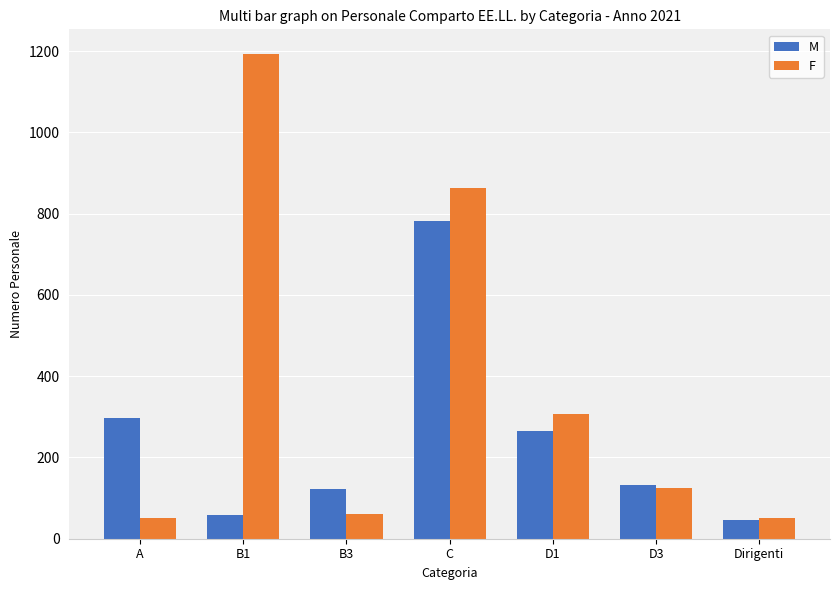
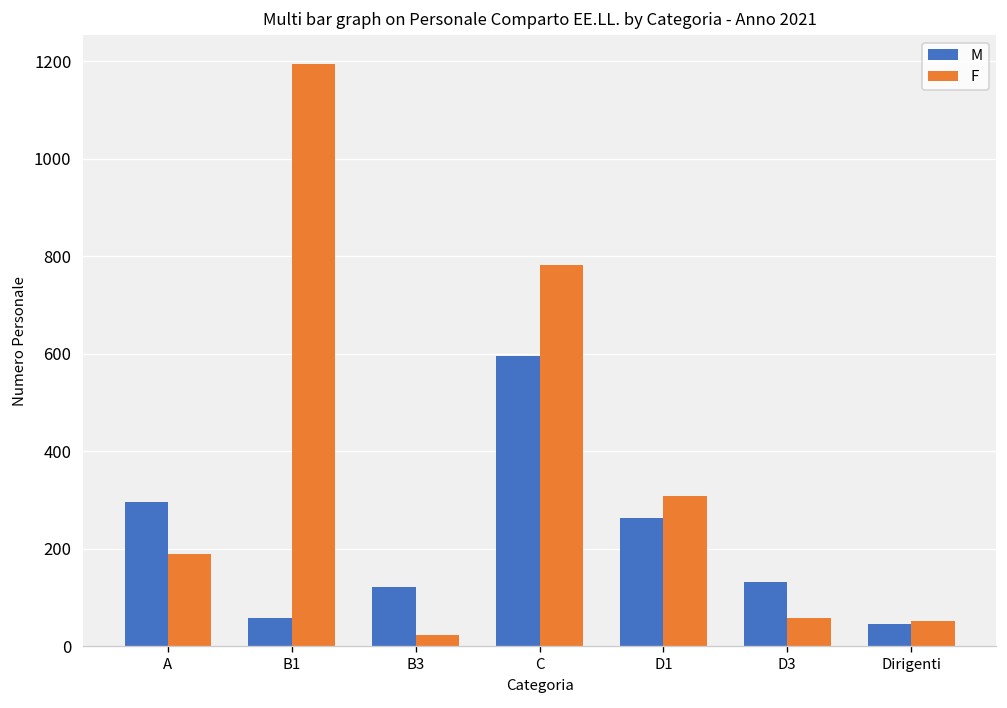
  {
    "M": {
      "A": 300,
      "B1": 60,
      "B3": 120,
-     "C": 780,
+     "C": 600,
      "D1": 260,
      "D3": 130,
      "Dirigenti": 50
    },
    "F": {
-     "A": 50,
+     "A": 190,
      "B1": 1190,
-     "B3": 60,
-     "C": 860,
+     "B3": 20,
+     "C": 780,
      "D1": 310,
-     "D3": 130,
+     "D3": 60,
      "Dirigenti": 50
    }
  }
